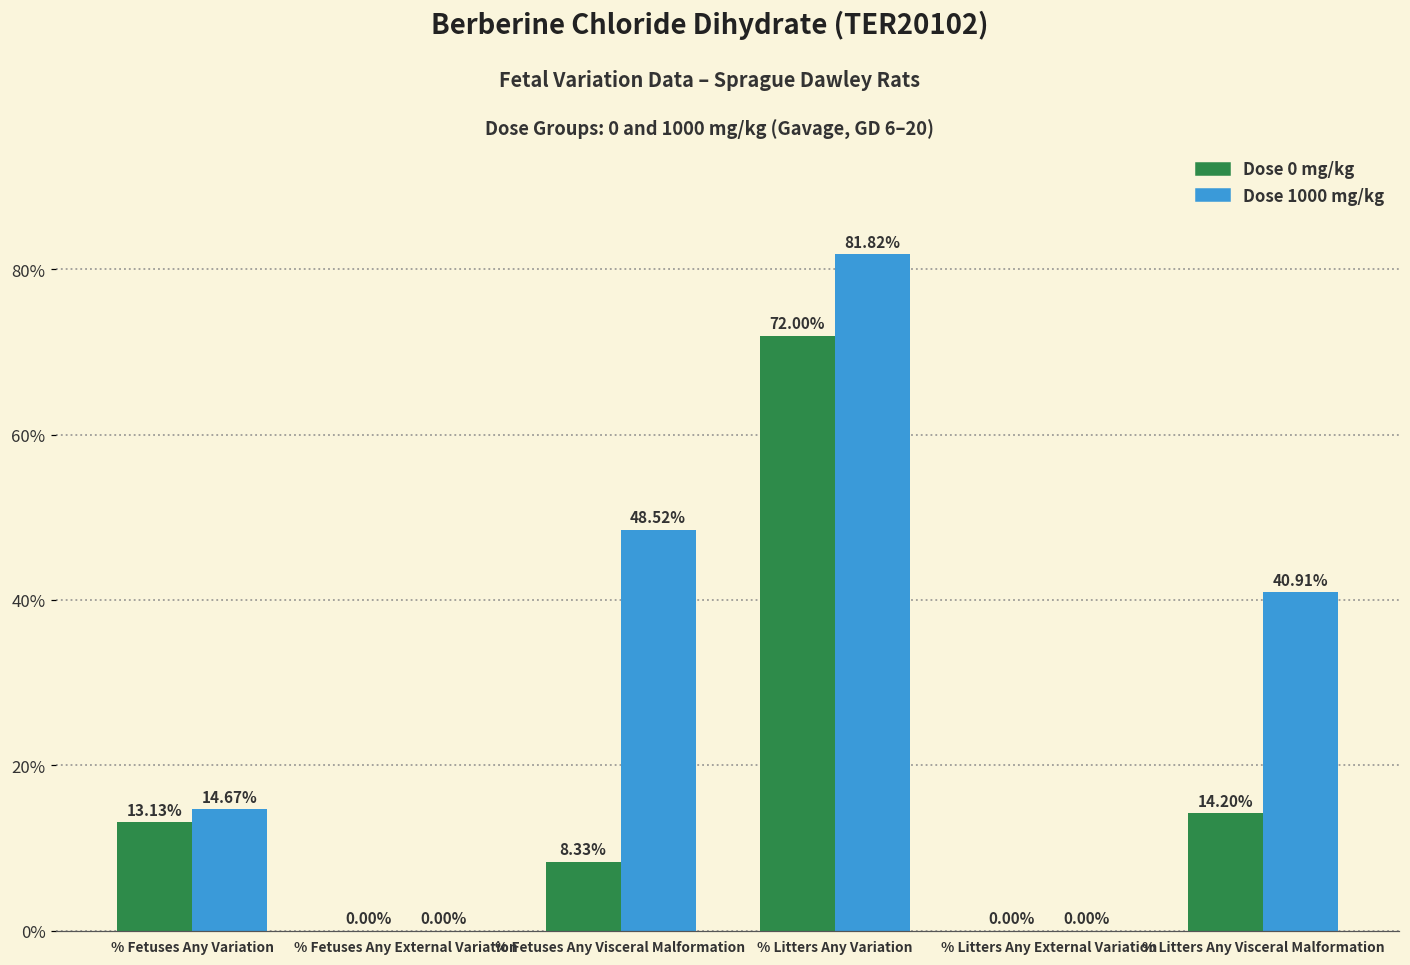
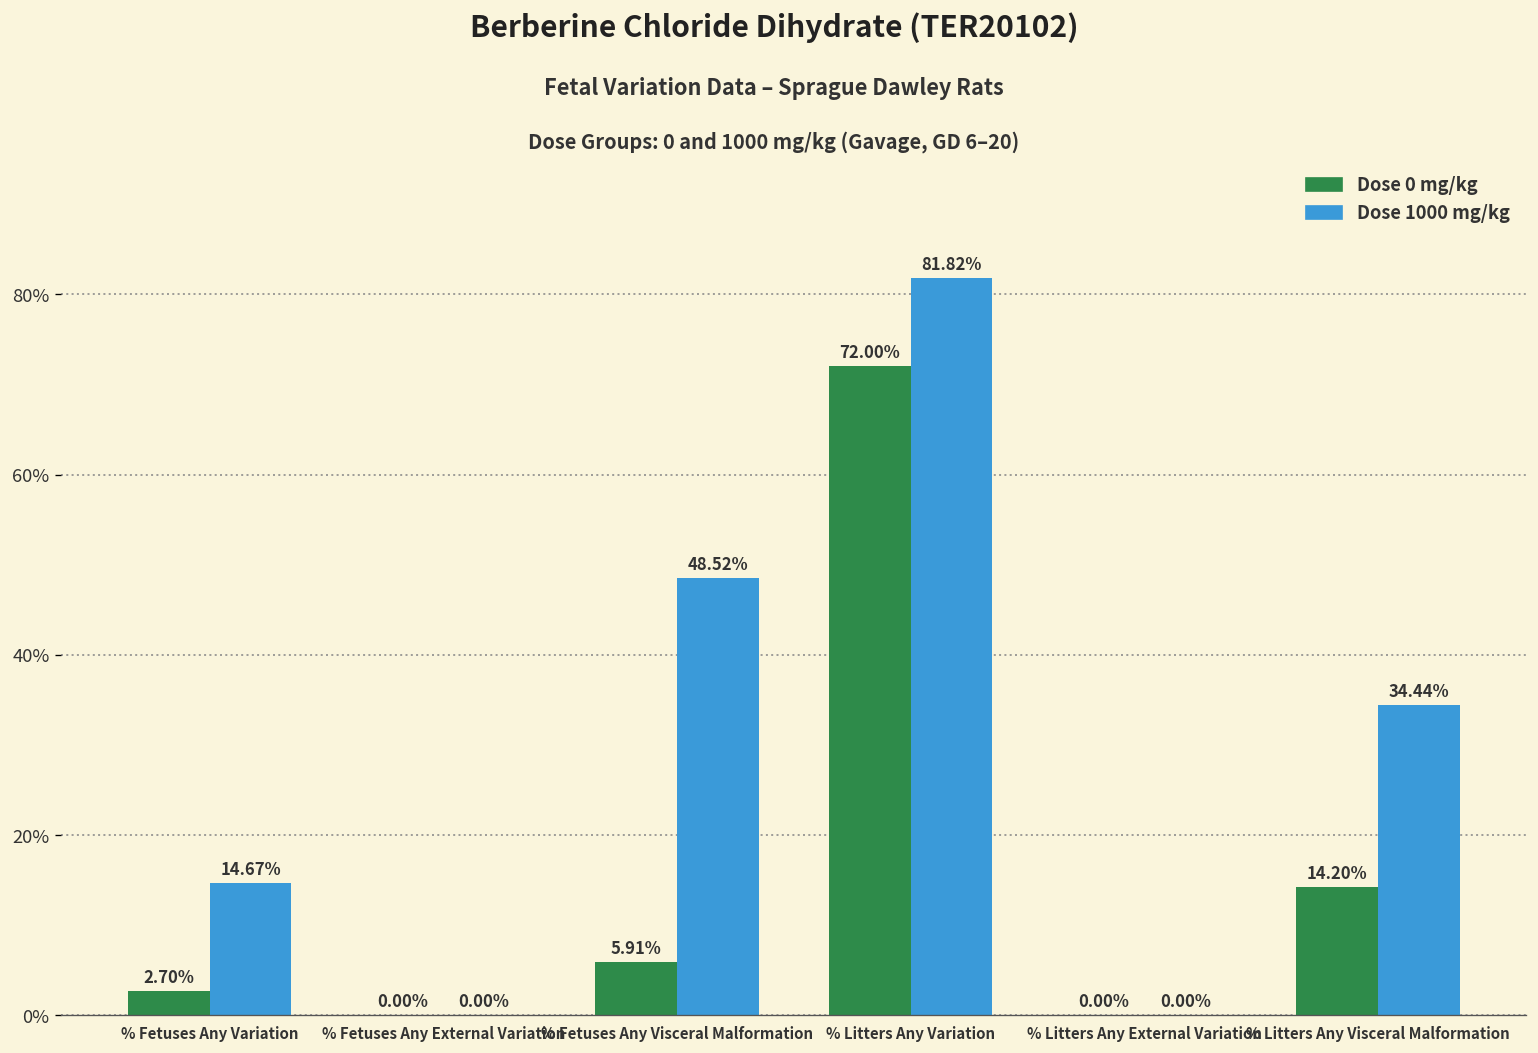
  {
    "Dose 0 mg/kg": {
-     "% Fetuses Any Variation": "13.13%",
+     "% Fetuses Any Variation": "2.70%",
      "% Fetuses Any External Variation": "0.00%",
-     "% Fetuses Any Visceral Malformation": "8.33%",
+     "% Fetuses Any Visceral Malformation": "5.91%",
      "% Litters Any Variation": "72.00%",
      "% Litters Any External Variation": "0.00%",
      "% Litters Any Visceral Malformation": "14.20%"
    },
    "Dose 1000 mg/kg": {
      "% Fetuses Any Variation": "14.67%",
      "% Fetuses Any External Variation": "0.00%",
      "% Fetuses Any Visceral Malformation": "48.52%",
      "% Litters Any Variation": "81.82%",
      "% Litters Any External Variation": "0.00%",
-     "% Litters Any Visceral Malformation": "40.91%"
+     "% Litters Any Visceral Malformation": "34.44%"
    }
  }
